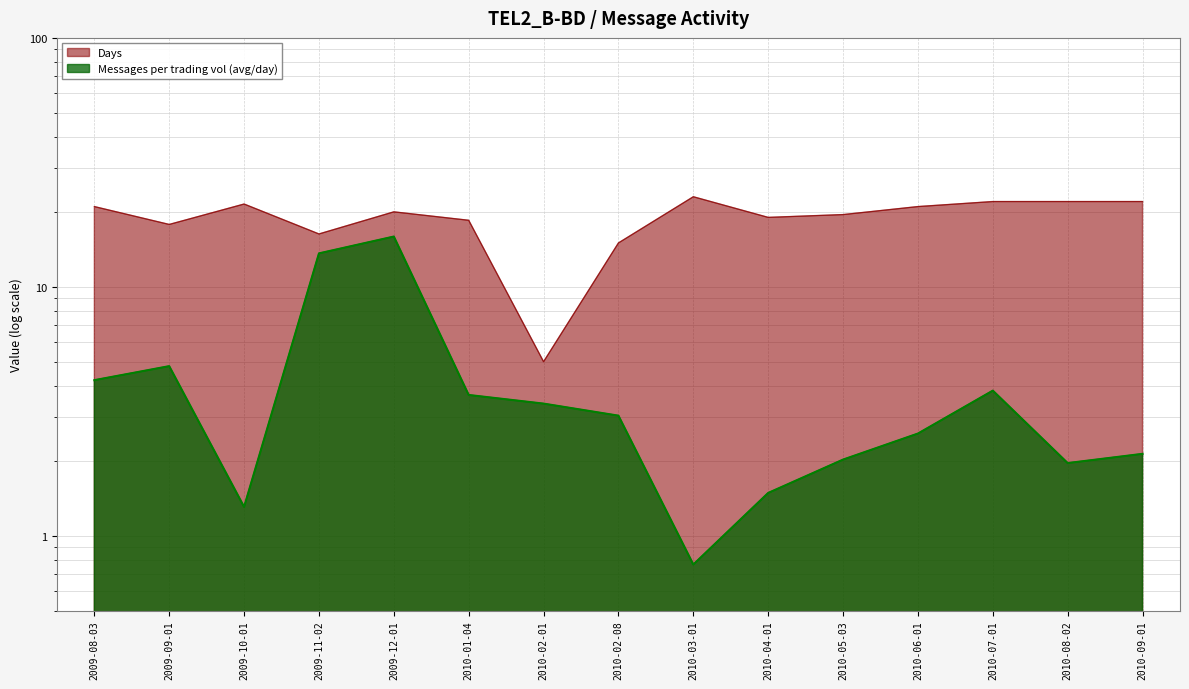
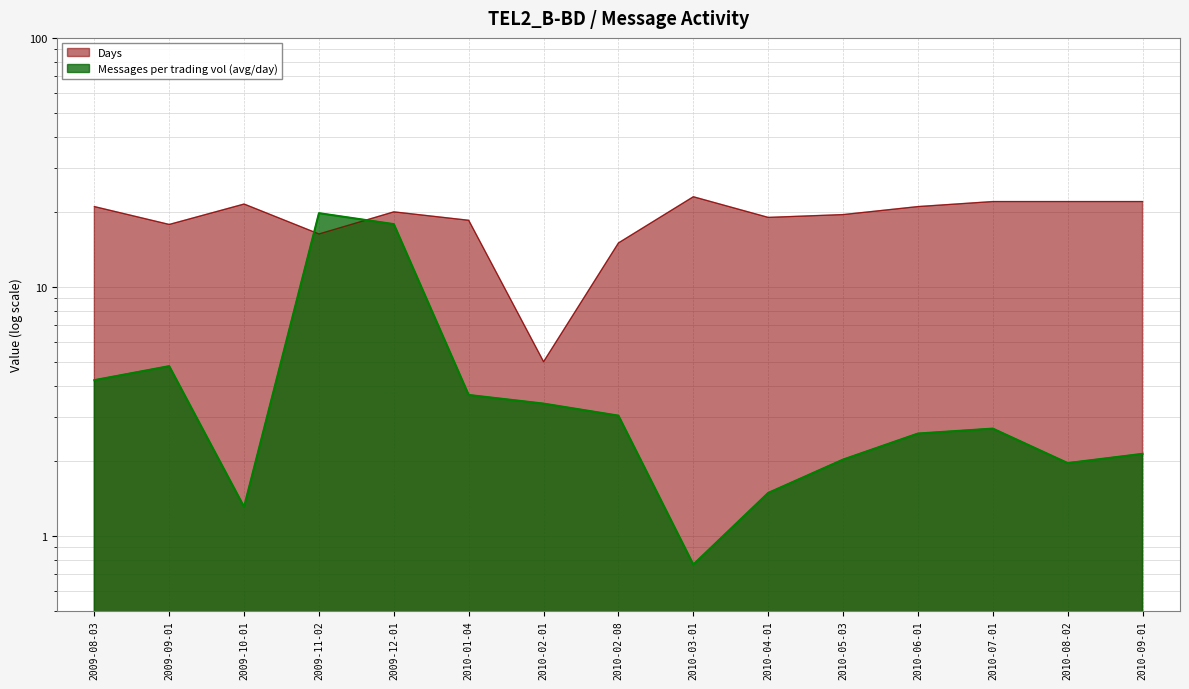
  {
    "Days": {
      "2009-08-03": 21,
      "2009-09-01": 18,
      "2009-10-01": 22,
      "2009-11-02": 16,
      "2009-12-01": 20,
      "2010-01-04": 19,
      "2010-02-01": 5.0,
      "2010-02-08": 15,
      "2010-03-01": 23,
      "2010-04-01": 19,
      "2010-05-03": 20,
      "2010-06-01": 21,
      "2010-07-01": 22,
      "2010-08-02": 22,
      "2010-09-01": 22
    },
    "Messages per trading vol (avg/day)": {
      "2009-08-03": 4.2,
      "2009-09-01": 4.8,
      "2009-10-01": 1.3,
-     "2009-11-02": 14,
-     "2009-12-01": 16,
+     "2009-11-02": 20,
+     "2009-12-01": 18,
      "2010-01-04": 3.7,
      "2010-02-01": 3.4,
      "2010-02-08": 3.0,
      "2010-03-01": 0.77,
      "2010-04-01": 1.5,
      "2010-05-03": 2.0,
      "2010-06-01": 2.6,
-     "2010-07-01": 3.8,
+     "2010-07-01": 2.7,
      "2010-08-02": 2.0,
      "2010-09-01": 2.1
    }
  }
